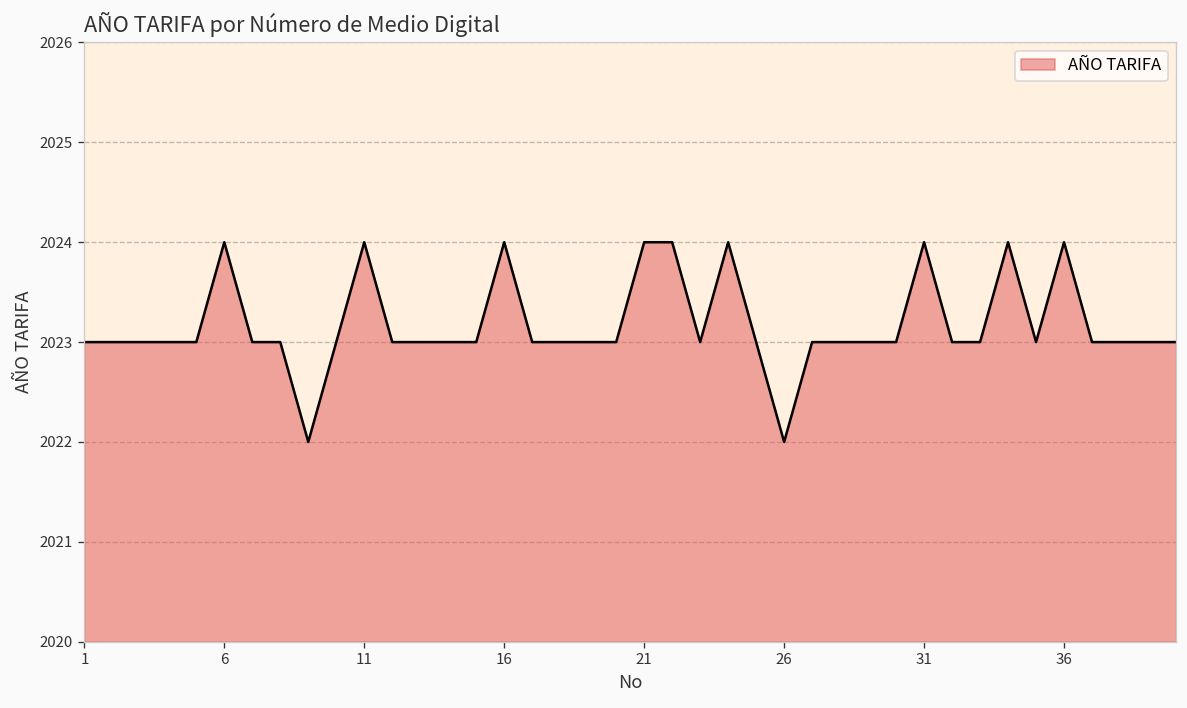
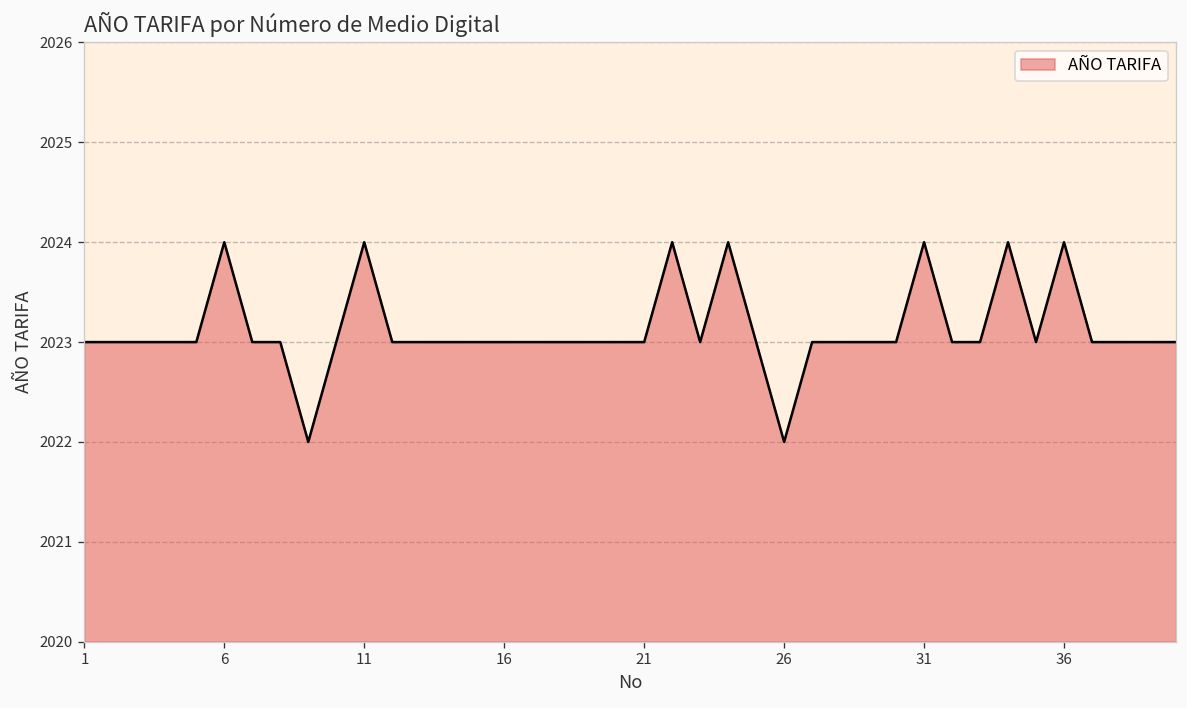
  {
    "1": 2023,
    "6": 2024,
    "11": 2024,
-   "16": 2024,
-   "21": 2024,
+   "16": 2023,
+   "21": 2023,
    "26": 2022,
    "31": 2024,
    "36": 2024
  }
